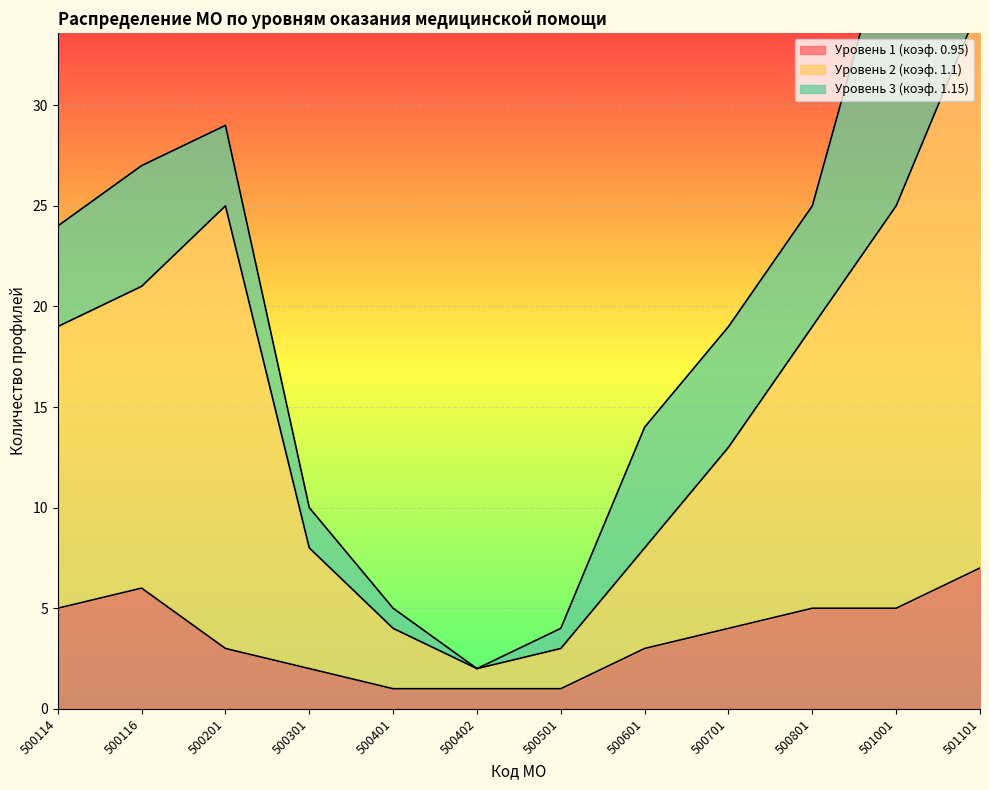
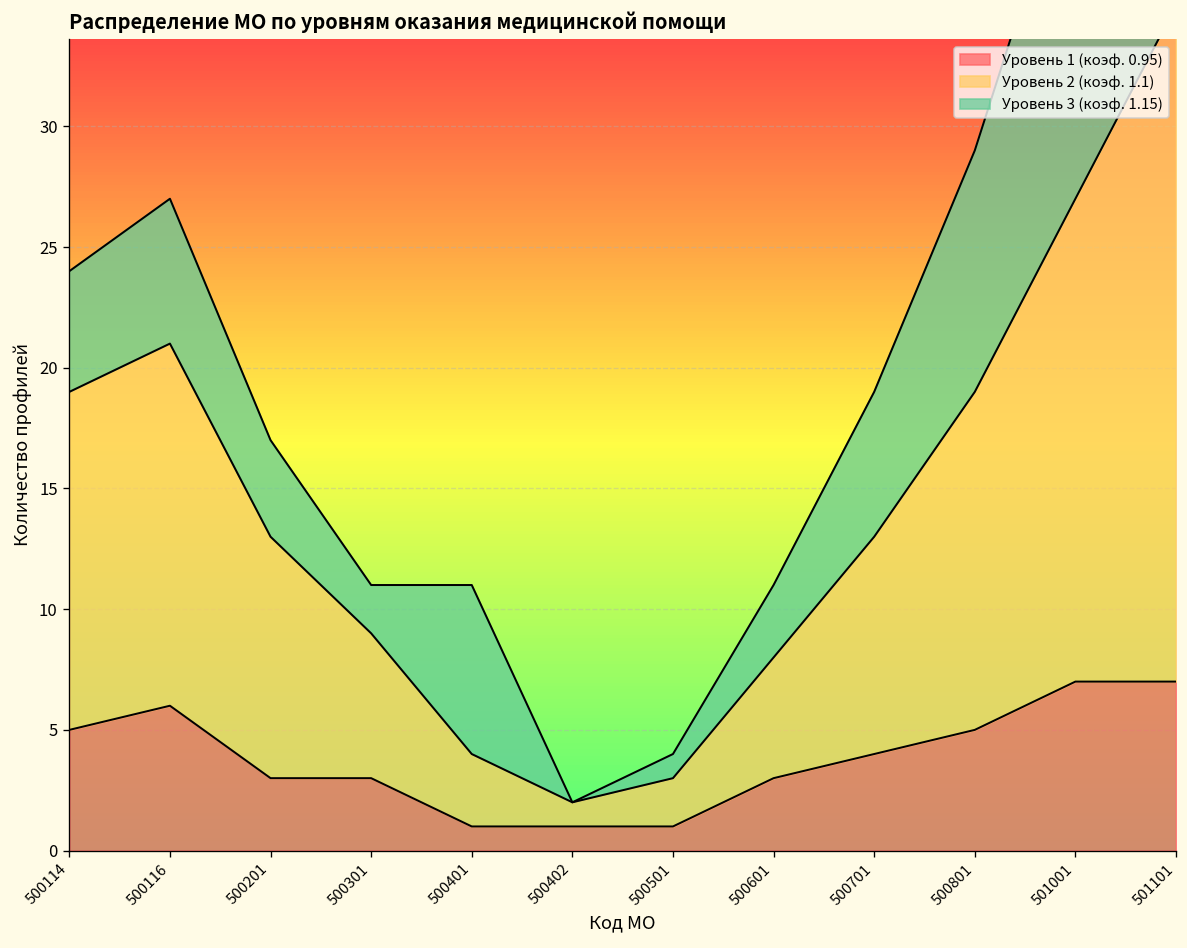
  {
    "Уровень 1 (коэф. 0.95)": {
      "500114": 5,
      "500116": 6,
      "500201": 3,
-     "500301": 2,
+     "500301": 3,
      "500401": 1,
      "500402": 1,
      "500501": 1,
      "500601": 3,
      "500701": 4,
      "500801": 5,
-     "501001": 5,
+     "501001": 7,
      "501101": 7
    },
    "Уровень 2 (коэф. 1.1)": {
      "500114": 14,
      "500116": 15,
-     "500201": 22,
+     "500201": 10,
      "500301": 6,
      "500401": 3,
      "500501": 2,
      "500601": 5,
      "500701": 9,
      "500801": 14,
      "501001": 20
    },
    "Уровень 3 (коэф. 1.15)": {
      "500114": 5,
      "500116": 6,
      "500201": 4,
      "500301": 2,
-     "500401": 1,
+     "500401": 7,
      "500501": 1,
-     "500601": 6,
+     "500601": 3,
      "500701": 6,
-     "500801": 6
+     "500801": 10
    }
  }
